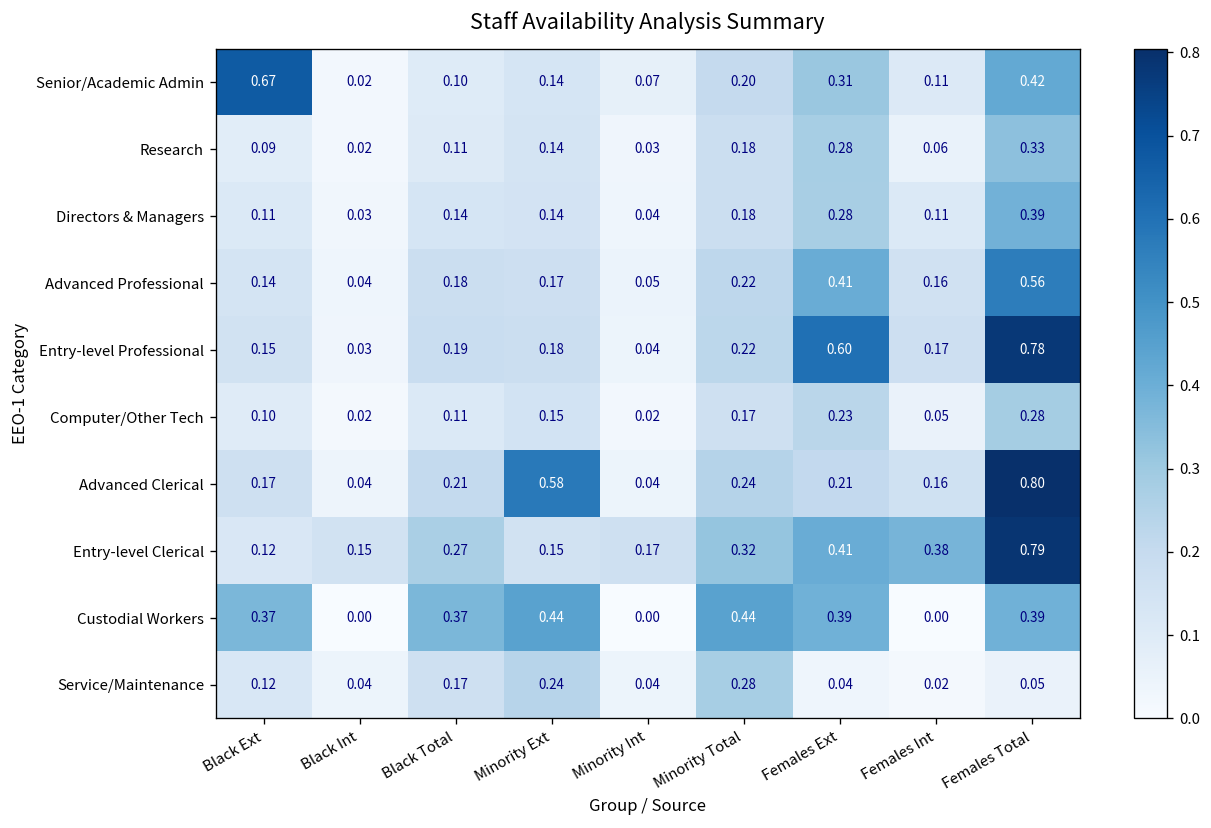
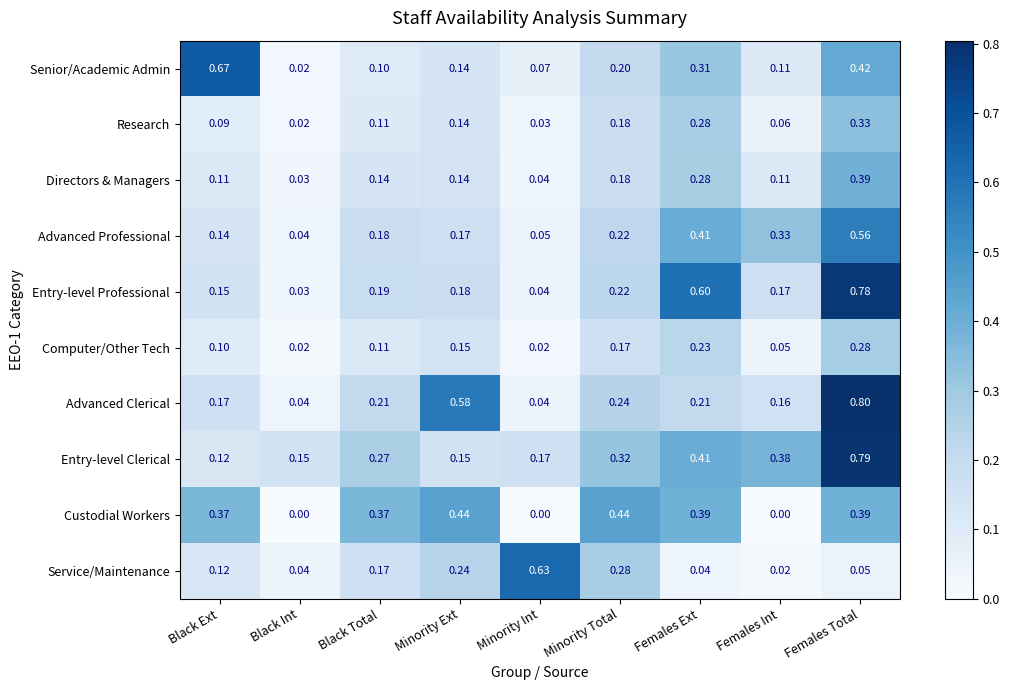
  {
    "Senior/Academic Admin": {
      "Black Ext": 0.67,
      "Black Int": 0.02,
      "Black Total": 0.10,
      "Minority Ext": 0.14,
      "Minority Int": 0.07,
      "Minority Total": 0.20,
      "Females Ext": 0.31,
      "Females Int": 0.11,
      "Females Total": 0.42
    },
    "Research": {
      "Black Ext": 0.09,
      "Black Int": 0.02,
      "Black Total": 0.11,
      "Minority Ext": 0.14,
      "Minority Int": 0.03,
      "Minority Total": 0.18,
      "Females Ext": 0.28,
      "Females Int": 0.06,
      "Females Total": 0.33
    },
    "Directors & Managers": {
      "Black Ext": 0.11,
      "Black Int": 0.03,
      "Black Total": 0.14,
      "Minority Ext": 0.14,
      "Minority Int": 0.04,
      "Minority Total": 0.18,
      "Females Ext": 0.28,
      "Females Int": 0.11,
      "Females Total": 0.39
    },
    "Advanced Professional": {
      "Black Ext": 0.14,
      "Black Int": 0.04,
      "Black Total": 0.18,
      "Minority Ext": 0.17,
      "Minority Int": 0.05,
      "Minority Total": 0.22,
      "Females Ext": 0.41,
-     "Females Int": 0.16,
+     "Females Int": 0.33,
      "Females Total": 0.56
    },
    "Entry-level Professional": {
      "Black Ext": 0.15,
      "Black Int": 0.03,
      "Black Total": 0.19,
      "Minority Ext": 0.18,
      "Minority Int": 0.04,
      "Minority Total": 0.22,
      "Females Ext": 0.60,
      "Females Int": 0.17,
      "Females Total": 0.78
    },
    "Computer/Other Tech": {
      "Black Ext": 0.10,
      "Black Int": 0.02,
      "Black Total": 0.11,
      "Minority Ext": 0.15,
      "Minority Int": 0.02,
      "Minority Total": 0.17,
      "Females Ext": 0.23,
      "Females Int": 0.05,
      "Females Total": 0.28
    },
    "Advanced Clerical": {
      "Black Ext": 0.17,
      "Black Int": 0.04,
      "Black Total": 0.21,
      "Minority Ext": 0.58,
      "Minority Int": 0.04,
      "Minority Total": 0.24,
      "Females Ext": 0.21,
      "Females Int": 0.16,
      "Females Total": 0.80
    },
    "Entry-level Clerical": {
      "Black Ext": 0.12,
      "Black Int": 0.15,
      "Black Total": 0.27,
      "Minority Ext": 0.15,
      "Minority Int": 0.17,
      "Minority Total": 0.32,
      "Females Ext": 0.41,
      "Females Int": 0.38,
      "Females Total": 0.79
    },
    "Custodial Workers": {
      "Black Ext": 0.37,
      "Black Int": 0.00,
      "Black Total": 0.37,
      "Minority Ext": 0.44,
      "Minority Int": 0.00,
      "Minority Total": 0.44,
      "Females Ext": 0.39,
      "Females Int": 0.00,
      "Females Total": 0.39
    },
    "Service/Maintenance": {
      "Black Ext": 0.12,
      "Black Int": 0.04,
      "Black Total": 0.17,
      "Minority Ext": 0.24,
-     "Minority Int": 0.04,
+     "Minority Int": 0.63,
      "Minority Total": 0.28,
      "Females Ext": 0.04,
      "Females Int": 0.02,
      "Females Total": 0.05
    }
  }
